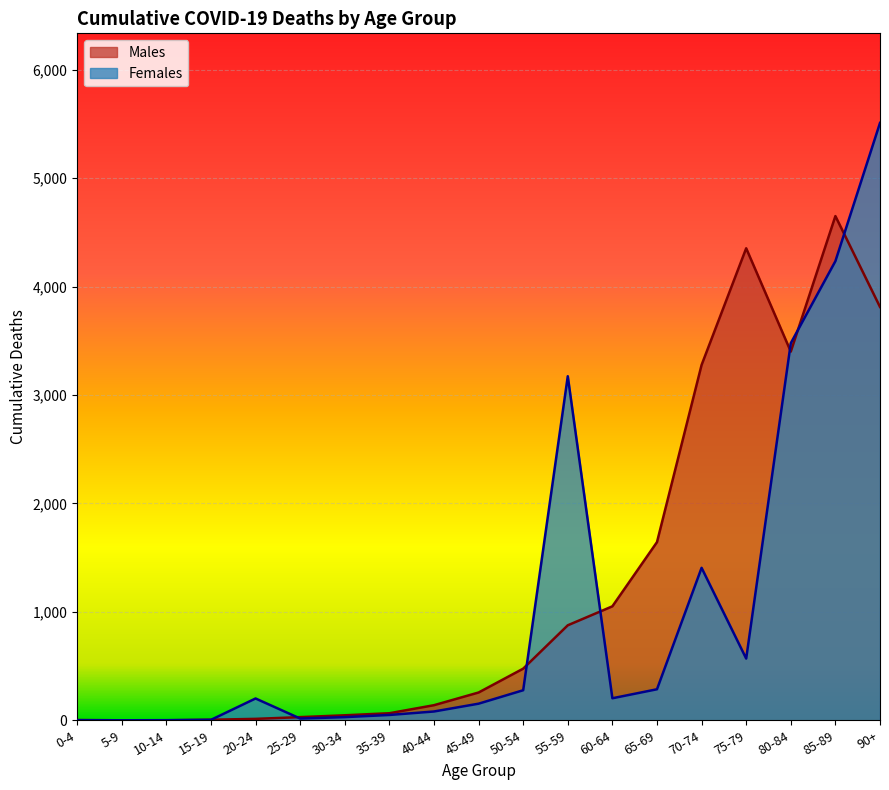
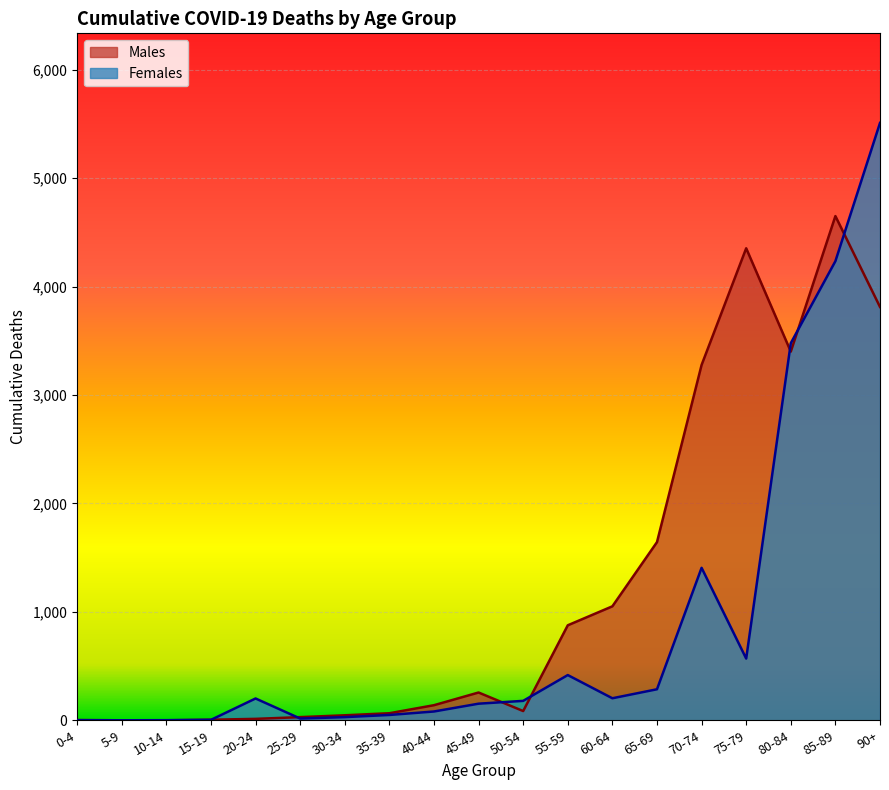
  {
    "Males": {
      "20-24": "10",
      "40-44": "140",
      "45-49": "260",
-     "50-54": "480",
+     "50-54": "90",
      "55-59": "880",
      "60-64": "1,050",
      "65-69": "1,640",
      "70-74": "3,280",
      "75-79": "4,350",
      "80-84": "3,400",
      "85-89": "4,650",
      "90+": "3,810"
    },
    "Females": {
      "20-24": "200",
      "40-44": "80",
      "45-49": "150",
-     "50-54": "280",
-     "55-59": "3,170",
+     "50-54": "180",
+     "55-59": "420",
      "60-64": "200",
      "65-69": "290",
      "70-74": "1,410",
      "75-79": "570",
      "80-84": "3,480",
      "85-89": "4,230",
      "90+": "5,510"
    }
  }
